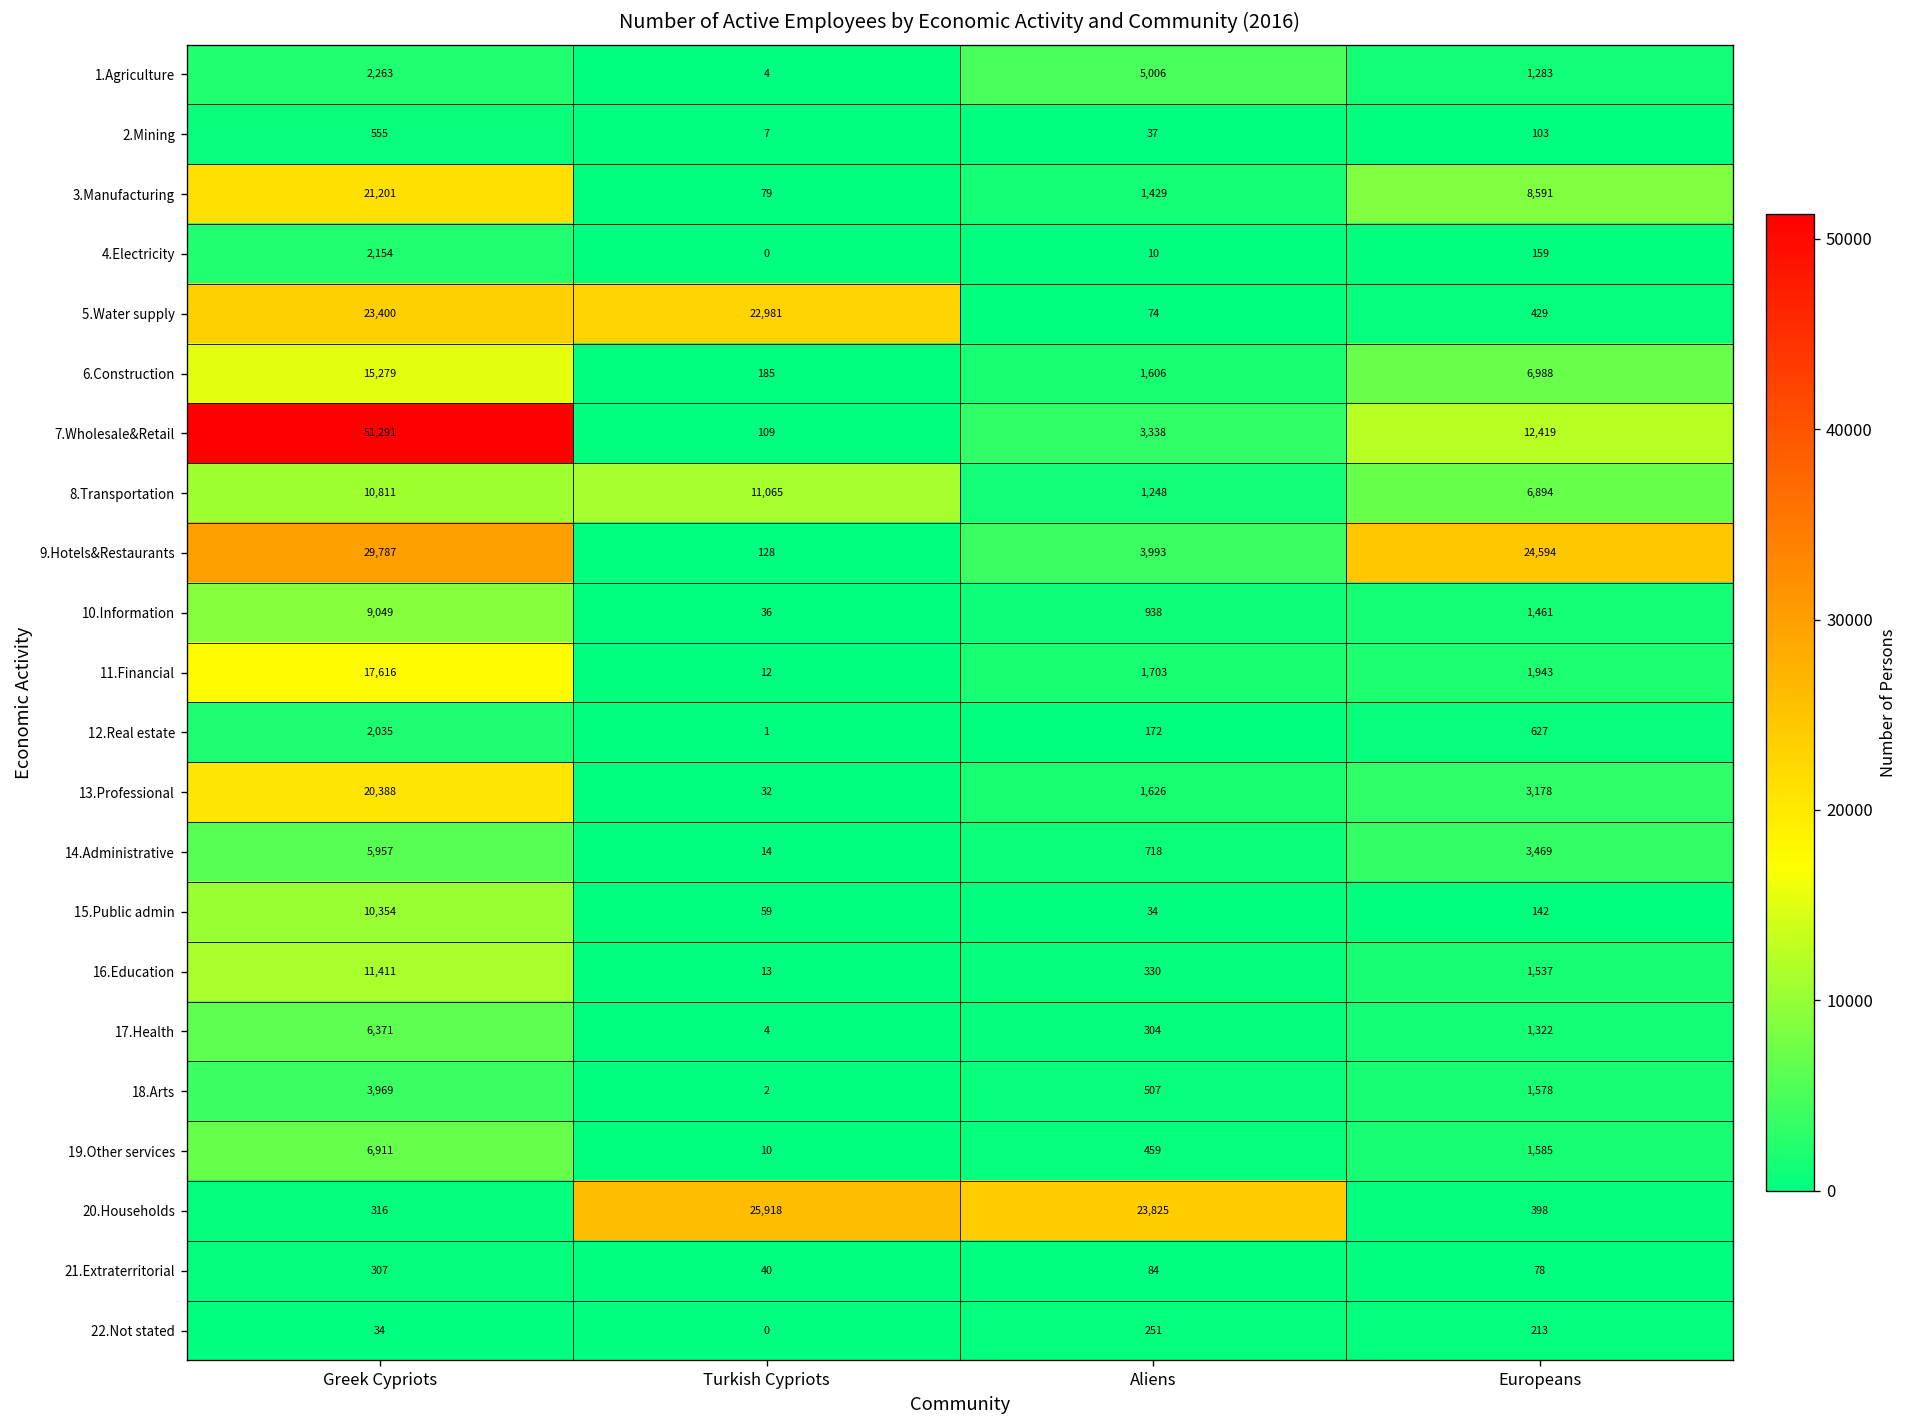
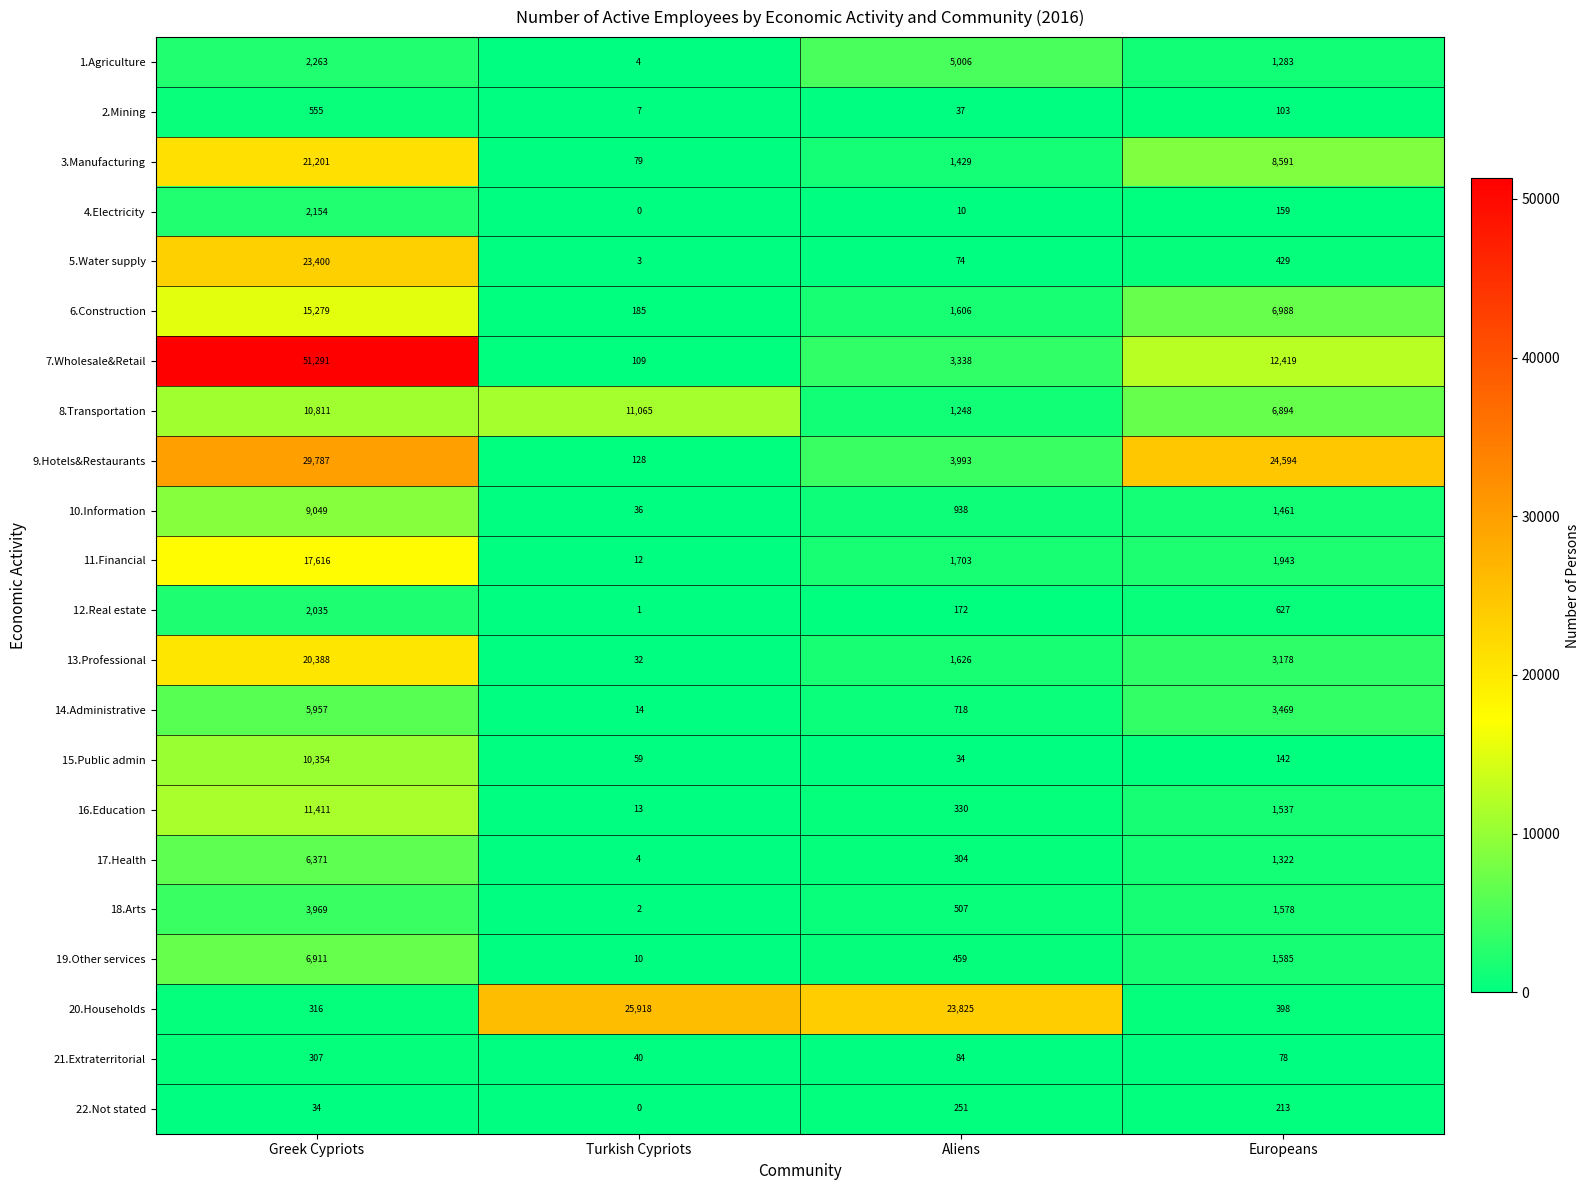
  {
    "1.Agriculture": {
      "Greek Cypriots": "2,263",
      "Turkish Cypriots": "4",
      "Aliens": "5,006",
      "Europeans": "1,283"
    },
    "2.Mining": {
      "Greek Cypriots": "555",
      "Turkish Cypriots": "7",
      "Aliens": "37",
      "Europeans": "103"
    },
    "3.Manufacturing": {
      "Greek Cypriots": "21,201",
      "Turkish Cypriots": "79",
      "Aliens": "1,429",
      "Europeans": "8,591"
    },
    "4.Electricity": {
      "Greek Cypriots": "2,154",
      "Turkish Cypriots": "0",
      "Aliens": "10",
      "Europeans": "159"
    },
    "5.Water supply": {
      "Greek Cypriots": "23,400",
-     "Turkish Cypriots": "22,981",
+     "Turkish Cypriots": "3",
      "Aliens": "74",
      "Europeans": "429"
    },
    "6.Construction": {
      "Greek Cypriots": "15,279",
      "Turkish Cypriots": "185",
      "Aliens": "1,606",
      "Europeans": "6,988"
    },
    "7.Wholesale&Retail": {
      "Greek Cypriots": "51,291",
      "Turkish Cypriots": "109",
      "Aliens": "3,338",
      "Europeans": "12,419"
    },
    "8.Transportation": {
      "Greek Cypriots": "10,811",
      "Turkish Cypriots": "11,065",
      "Aliens": "1,248",
      "Europeans": "6,894"
    },
    "9.Hotels&Restaurants": {
      "Greek Cypriots": "29,787",
      "Turkish Cypriots": "128",
      "Aliens": "3,993",
      "Europeans": "24,594"
    },
    "10.Information": {
      "Greek Cypriots": "9,049",
      "Turkish Cypriots": "36",
      "Aliens": "938",
      "Europeans": "1,461"
    },
    "11.Financial": {
      "Greek Cypriots": "17,616",
      "Turkish Cypriots": "12",
      "Aliens": "1,703",
      "Europeans": "1,943"
    },
    "12.Real estate": {
      "Greek Cypriots": "2,035",
      "Turkish Cypriots": "1",
      "Aliens": "172",
      "Europeans": "627"
    },
    "13.Professional": {
      "Greek Cypriots": "20,388",
      "Turkish Cypriots": "32",
      "Aliens": "1,626",
      "Europeans": "3,178"
    },
    "14.Administrative": {
      "Greek Cypriots": "5,957",
      "Turkish Cypriots": "14",
      "Aliens": "718",
      "Europeans": "3,469"
    },
    "15.Public admin": {
      "Greek Cypriots": "10,354",
      "Turkish Cypriots": "59",
      "Aliens": "34",
      "Europeans": "142"
    },
    "16.Education": {
      "Greek Cypriots": "11,411",
      "Turkish Cypriots": "13",
      "Aliens": "330",
      "Europeans": "1,537"
    },
    "17.Health": {
      "Greek Cypriots": "6,371",
      "Turkish Cypriots": "4",
      "Aliens": "304",
      "Europeans": "1,322"
    },
    "18.Arts": {
      "Greek Cypriots": "3,969",
      "Turkish Cypriots": "2",
      "Aliens": "507",
      "Europeans": "1,578"
    },
    "19.Other services": {
      "Greek Cypriots": "6,911",
      "Turkish Cypriots": "10",
      "Aliens": "459",
      "Europeans": "1,585"
    },
    "20.Households": {
      "Greek Cypriots": "316",
      "Turkish Cypriots": "25,918",
      "Aliens": "23,825",
      "Europeans": "398"
    },
    "21.Extraterritorial": {
      "Greek Cypriots": "307",
      "Turkish Cypriots": "40",
      "Aliens": "84",
      "Europeans": "78"
    },
    "22.Not stated": {
      "Greek Cypriots": "34",
      "Turkish Cypriots": "0",
      "Aliens": "251",
      "Europeans": "213"
    }
  }
